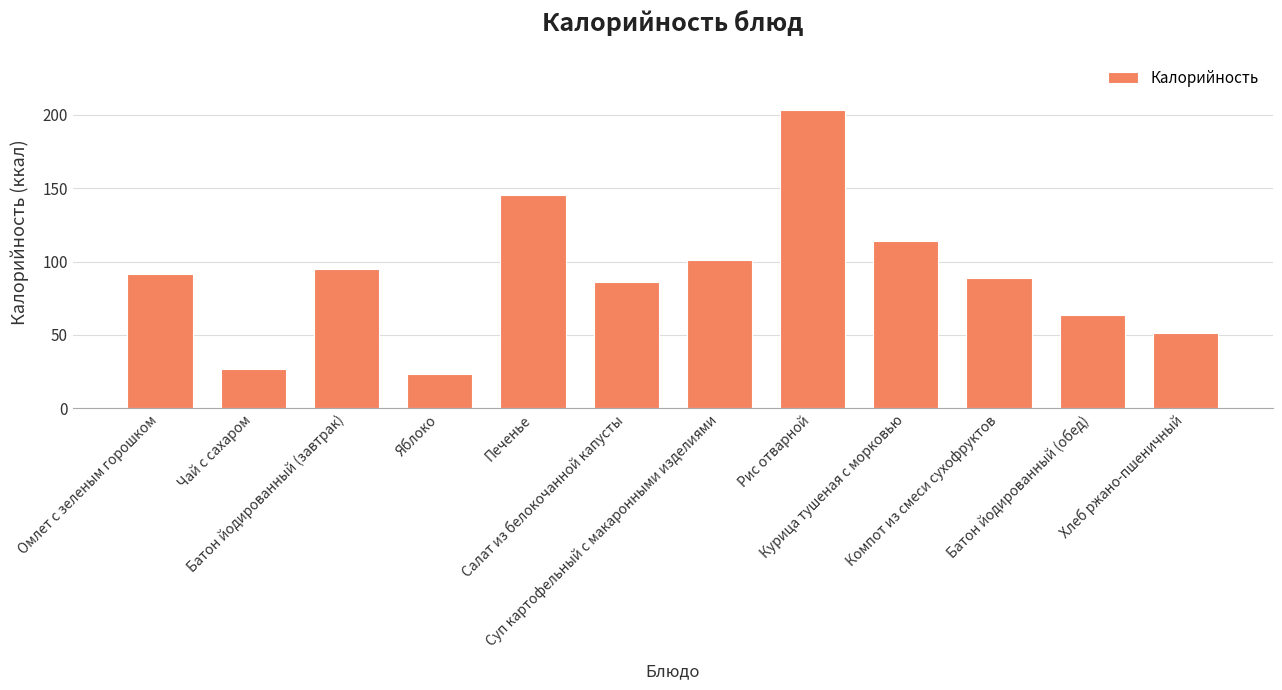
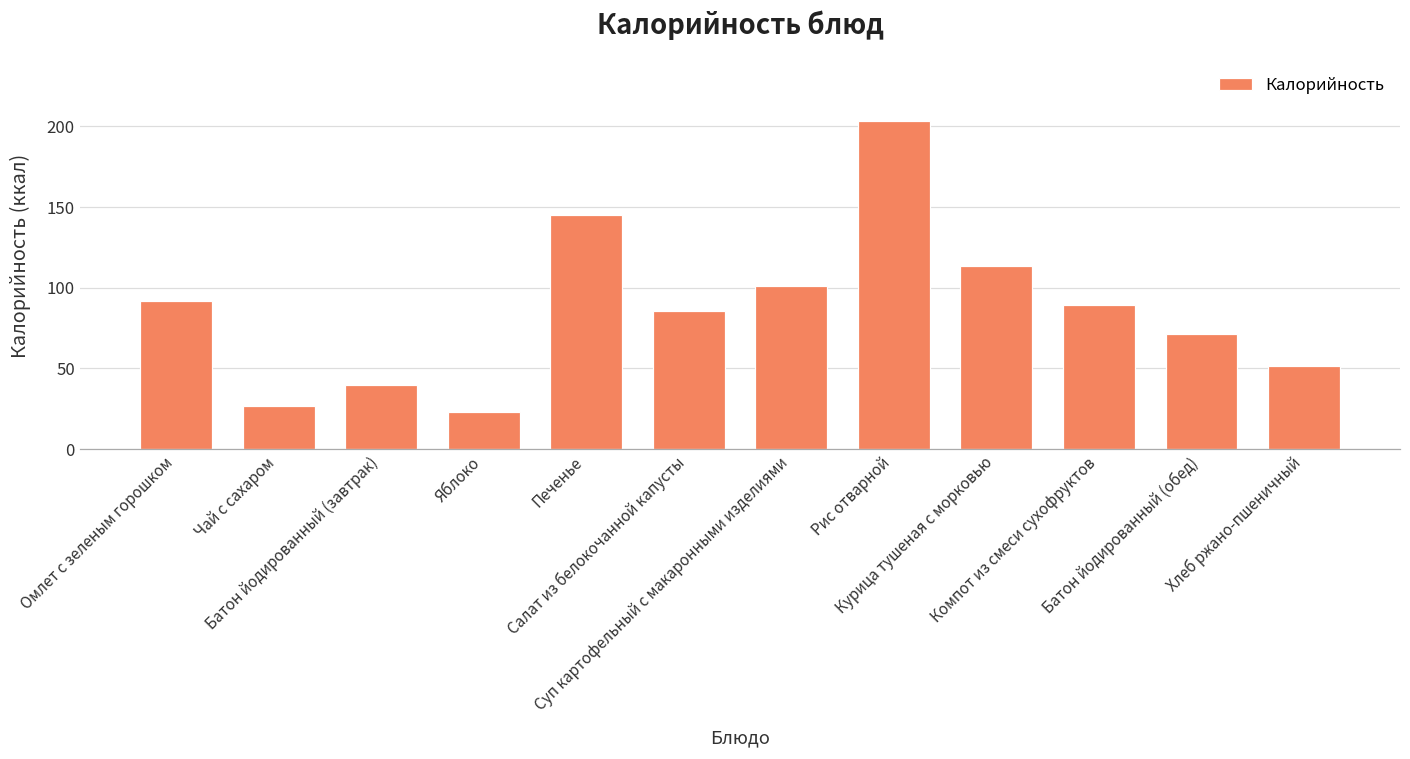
  {
    "Омлет с зеленым горошком": 92,
    "Чай с сахаром": 27,
-   "Батон йодированный (завтрак)": 95,
+   "Батон йодированный (завтрак)": 40,
    "Яблоко": 23,
    "Печенье": 145,
    "Салат из белокочанной капусты": 86,
    "Суп картофельный с макаронными изделиями": 101,
    "Рис отварной": 204,
    "Курица тушеная с морковью": 114,
    "Компот из смеси сухофруктов": 89,
-   "Батон йодированный (обед)": 63,
+   "Батон йодированный (обед)": 71,
    "Хлеб ржано-пшеничный": 51
  }
